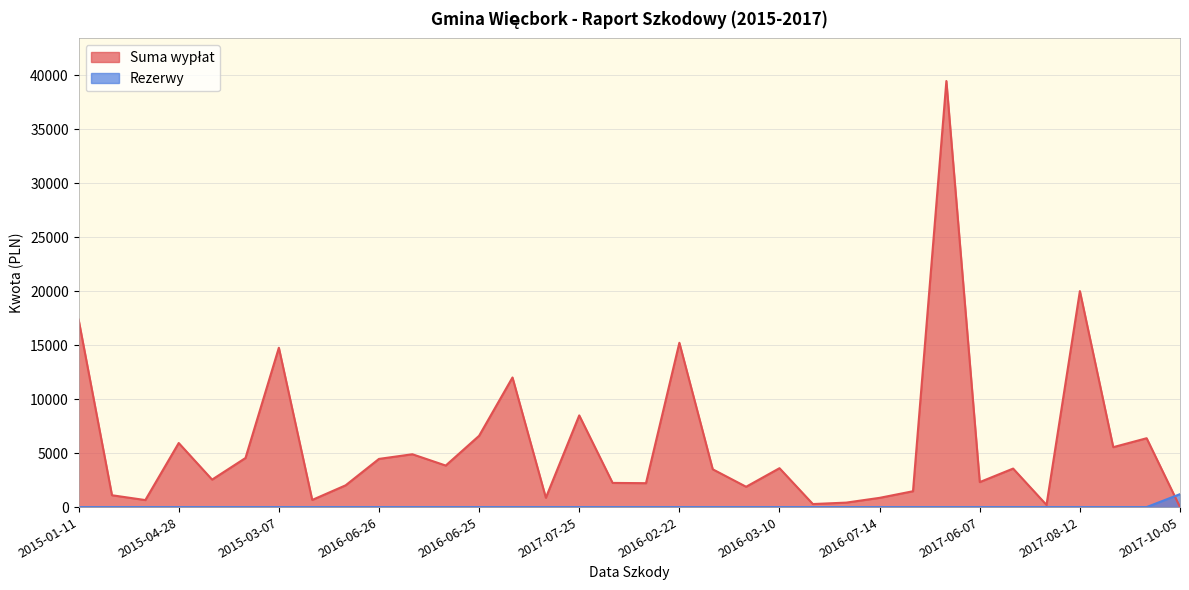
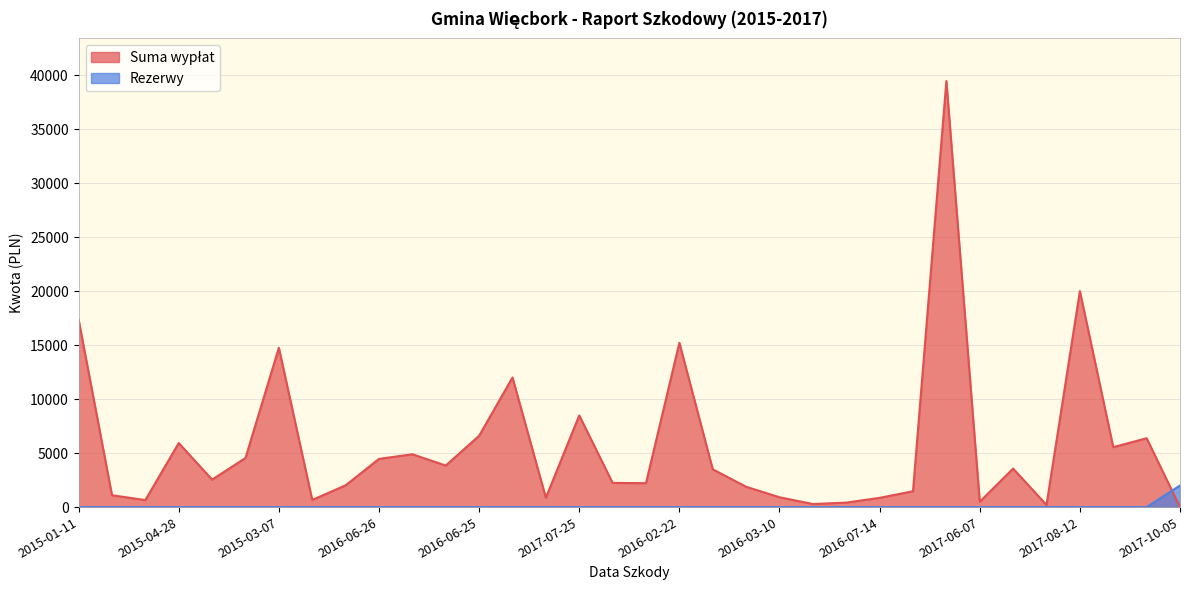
  {
    "Suma wypłat": {
      "2015-01-11": 17400,
      "2015-04-28": 5900,
      "2015-03-07": 14800,
      "2016-06-26": 4500,
      "2016-02-22": 15200,
-     "2016-03-10": 3600,
+     "2016-03-10": 900,
      "2016-07-14": 900,
-     "2017-06-07": 2300,
+     "2017-06-07": 500,
      "2017-10-05": 0
    },
    "Rezerwy": {
      "2015-01-11": 0,
      "2015-04-28": 0,
      "2015-03-07": 0,
      "2016-06-26": 0,
      "2016-02-22": 0,
      "2016-03-10": 0,
      "2016-07-14": 0,
      "2017-06-07": 0,
-     "2017-10-05": 1200
+     "2017-10-05": 2000
    }
  }
